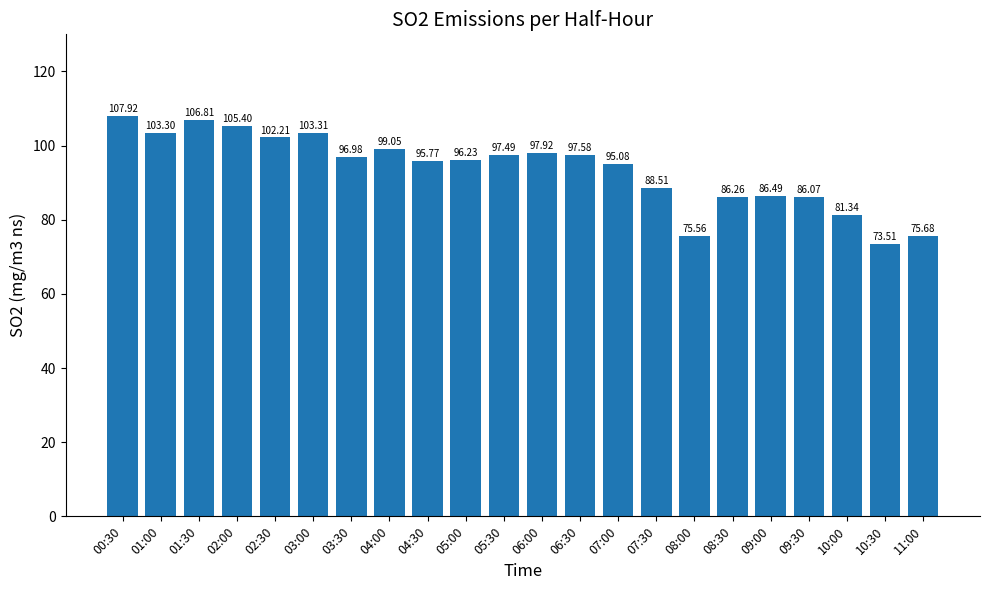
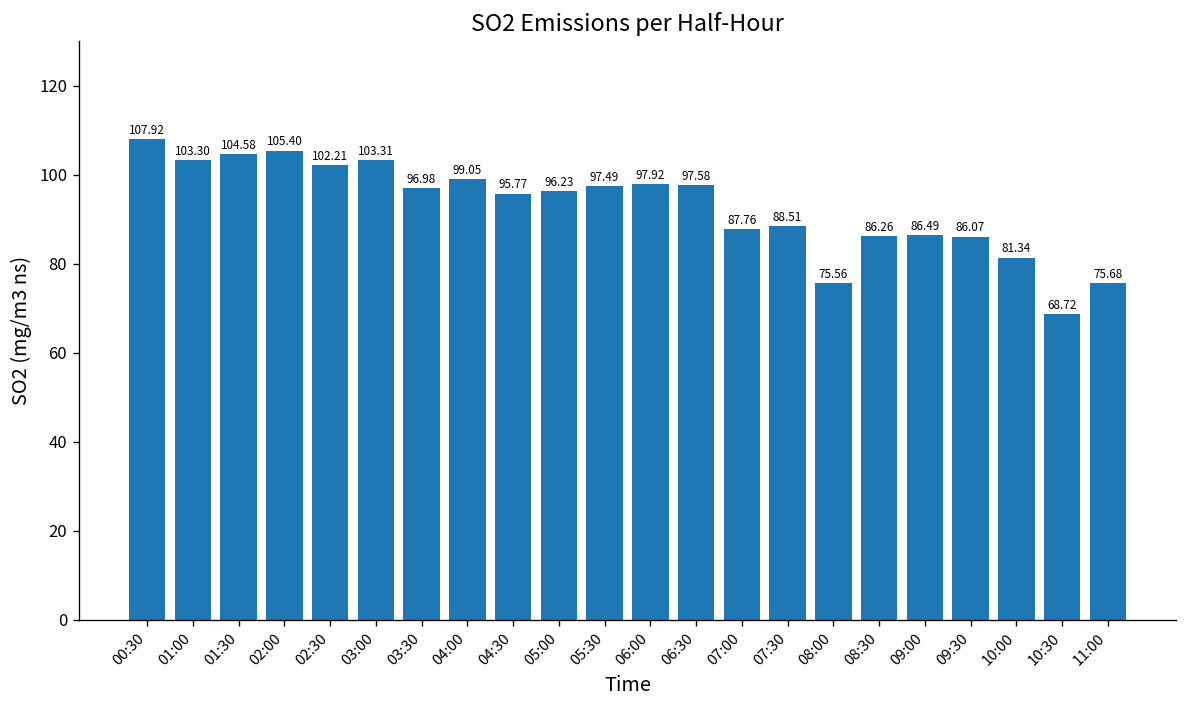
  {
    "00:30": 107.92,
    "01:00": 103.30,
-   "01:30": 106.81,
+   "01:30": 104.58,
    "02:00": 105.40,
    "02:30": 102.21,
    "03:00": 103.31,
    "03:30": 96.98,
    "04:00": 99.05,
    "04:30": 95.77,
    "05:00": 96.23,
    "05:30": 97.49,
    "06:00": 97.92,
    "06:30": 97.58,
-   "07:00": 95.08,
+   "07:00": 87.76,
    "07:30": 88.51,
    "08:00": 75.56,
    "08:30": 86.26,
    "09:00": 86.49,
    "09:30": 86.07,
    "10:00": 81.34,
-   "10:30": 73.51,
+   "10:30": 68.72,
    "11:00": 75.68
  }
